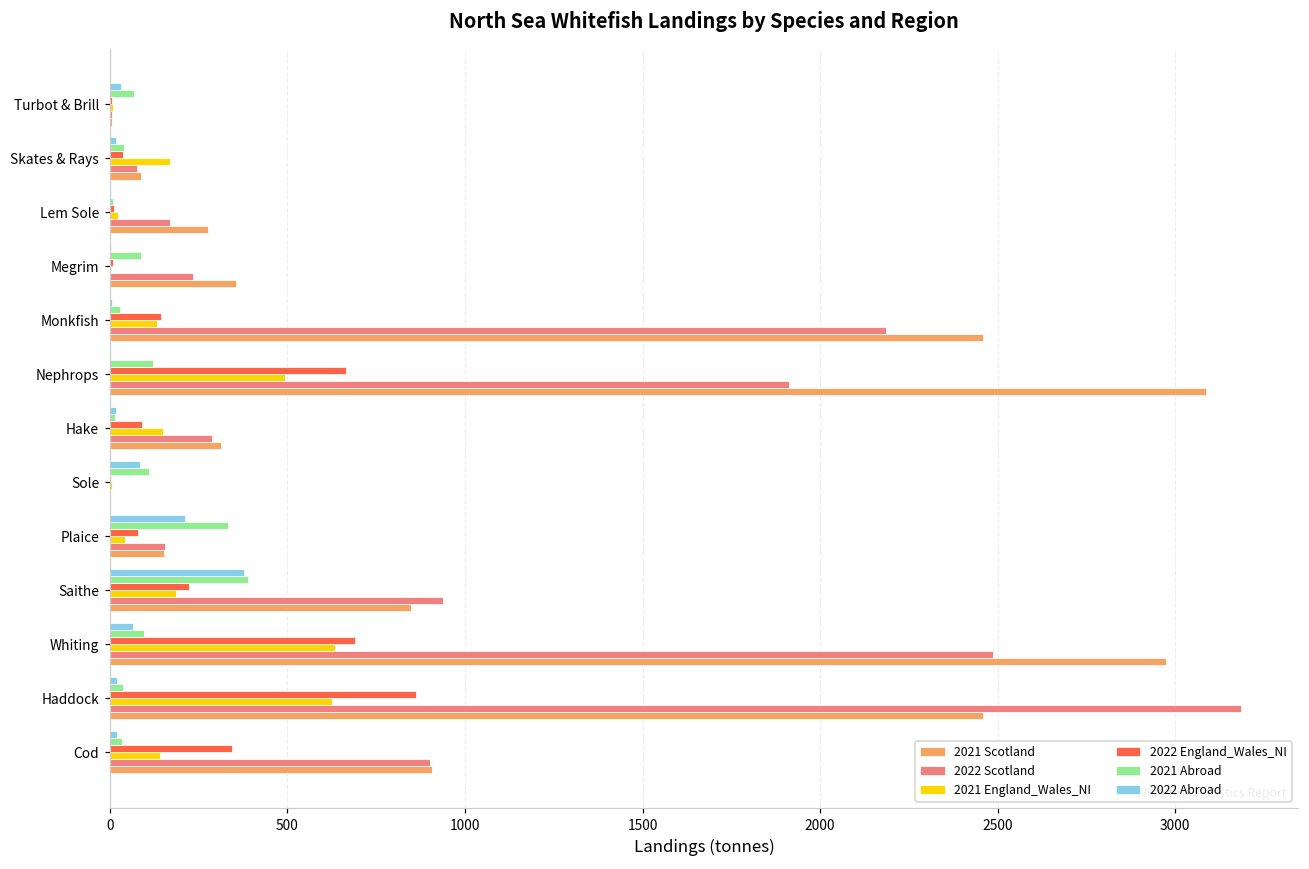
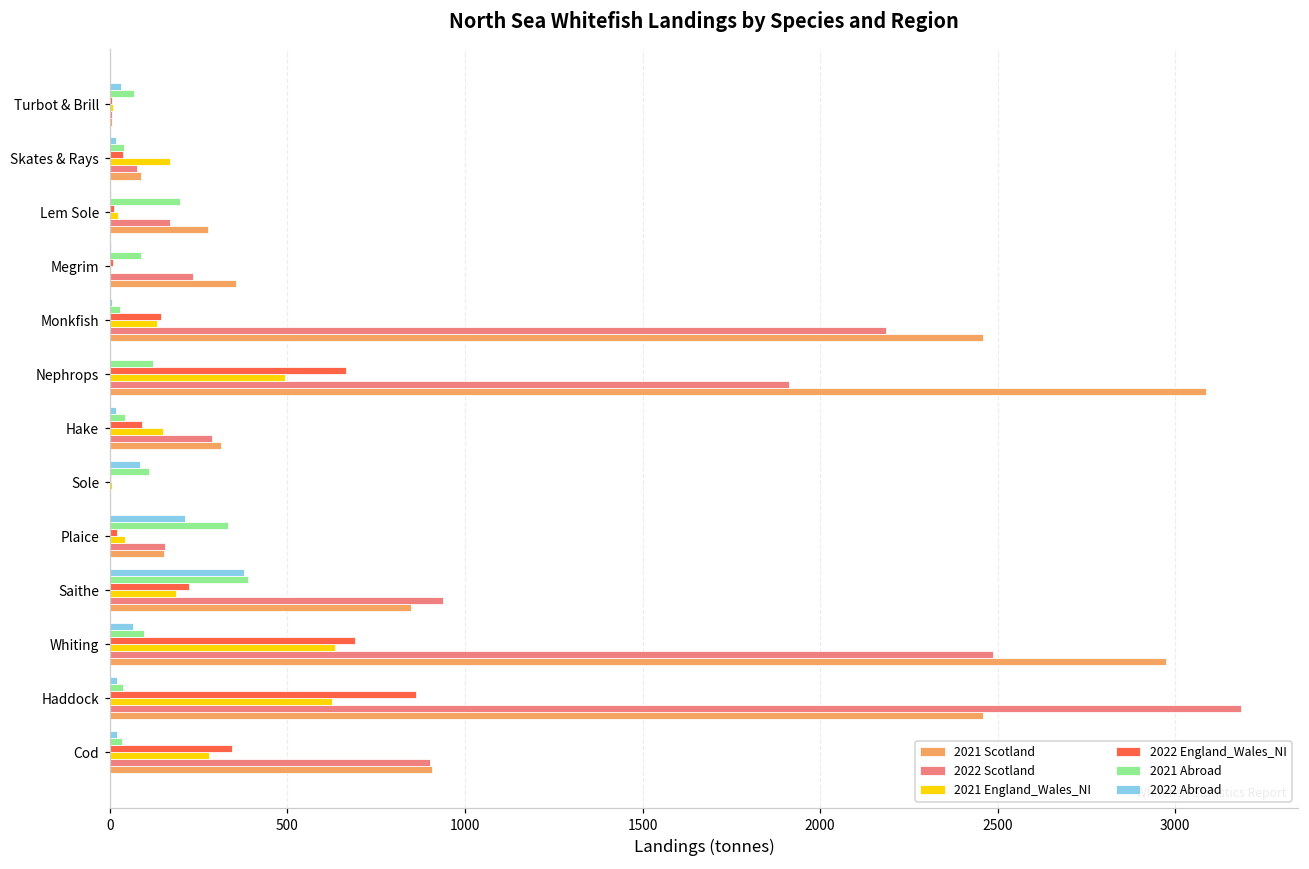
  {
    "2021 England_Wales_NI": {
      "Turbot & Brill": 10,
      "Skates & Rays": 170,
      "Lem Sole": 20,
      "Monkfish": 130,
      "Nephrops": 490,
      "Hake": 150,
      "Plaice": 40,
      "Saithe": 190,
      "Whiting": 630,
      "Haddock": 630,
-     "Cod": 140
+     "Cod": 280
    },
    "2022 England_Wales_NI": {
      "Skates & Rays": 40,
      "Lem Sole": 10,
      "Megrim": 10,
      "Monkfish": 140,
      "Nephrops": 670,
      "Hake": 90,
-     "Plaice": 80,
+     "Plaice": 20,
      "Saithe": 220,
      "Whiting": 690,
      "Haddock": 860,
      "Cod": 350
    },
    "2021 Abroad": {
      "Turbot & Brill": 70,
      "Skates & Rays": 40,
-     "Lem Sole": 10,
+     "Lem Sole": 200,
      "Megrim": 90,
      "Monkfish": 30,
      "Nephrops": 120,
-     "Hake": 10,
+     "Hake": 40,
      "Sole": 110,
      "Plaice": 330,
      "Saithe": 390,
      "Whiting": 100,
      "Haddock": 40,
      "Cod": 40
    },
    "2022 Abroad": {
      "Turbot & Brill": 30,
      "Skates & Rays": 20,
      "Hake": 20,
      "Sole": 90,
      "Plaice": 210,
      "Saithe": 380,
      "Whiting": 70,
      "Haddock": 20,
      "Cod": 20
    }
  }
